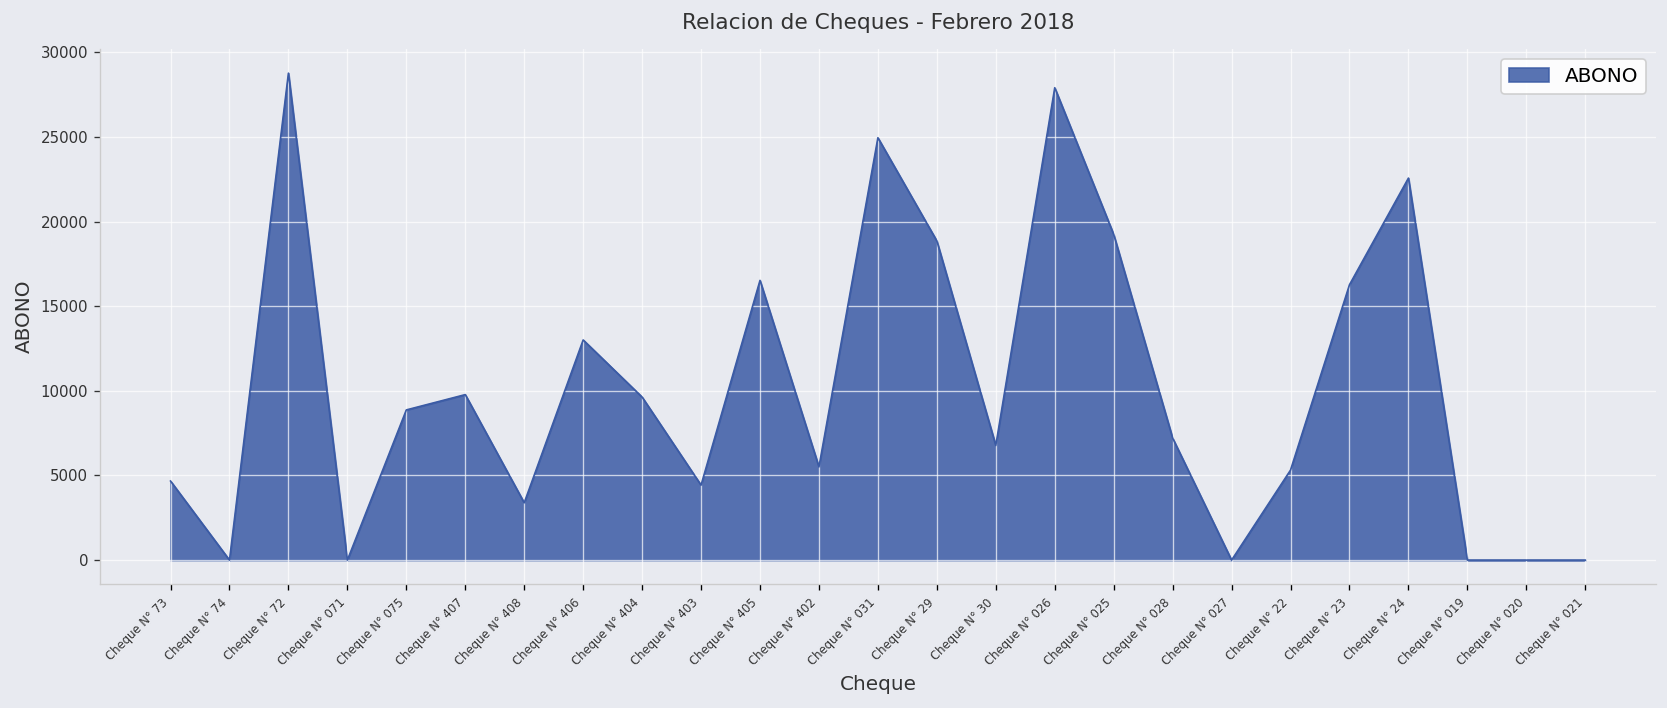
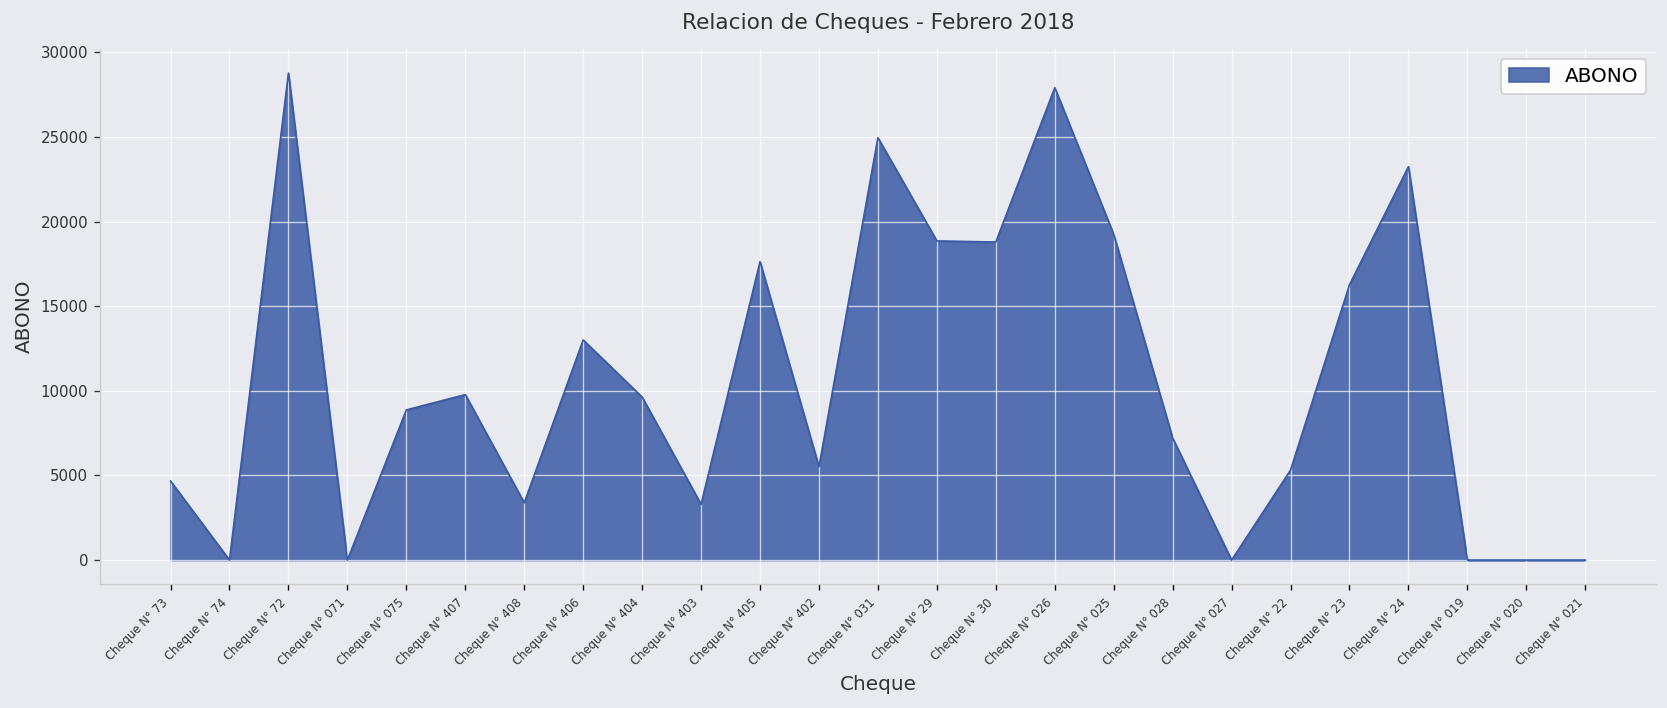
  {
    "Cheque N° 73": 4700,
    "Cheque N° 74": 0,
    "Cheque N° 72": 28800,
    "Cheque N° 071": 0,
    "Cheque N° 075": 8900,
    "Cheque N° 407": 9800,
    "Cheque N° 408": 3400,
    "Cheque N° 406": 13000,
    "Cheque N° 404": 9600,
-   "Cheque N° 403": 4400,
-   "Cheque N° 405": 16500,
+   "Cheque N° 403": 3300,
+   "Cheque N° 405": 17600,
    "Cheque N° 402": 5500,
    "Cheque N° 031": 25000,
    "Cheque N° 29": 18900,
-   "Cheque N° 30": 6800,
+   "Cheque N° 30": 18800,
    "Cheque N° 026": 27900,
    "Cheque N° 025": 19200,
    "Cheque N° 028": 7200,
    "Cheque N° 027": 0,
    "Cheque N° 22": 5300,
    "Cheque N° 23": 16300,
-   "Cheque N° 24": 22600,
+   "Cheque N° 24": 23200,
    "Cheque N° 019": 0,
    "Cheque N° 020": 0,
    "Cheque N° 021": 0
  }
